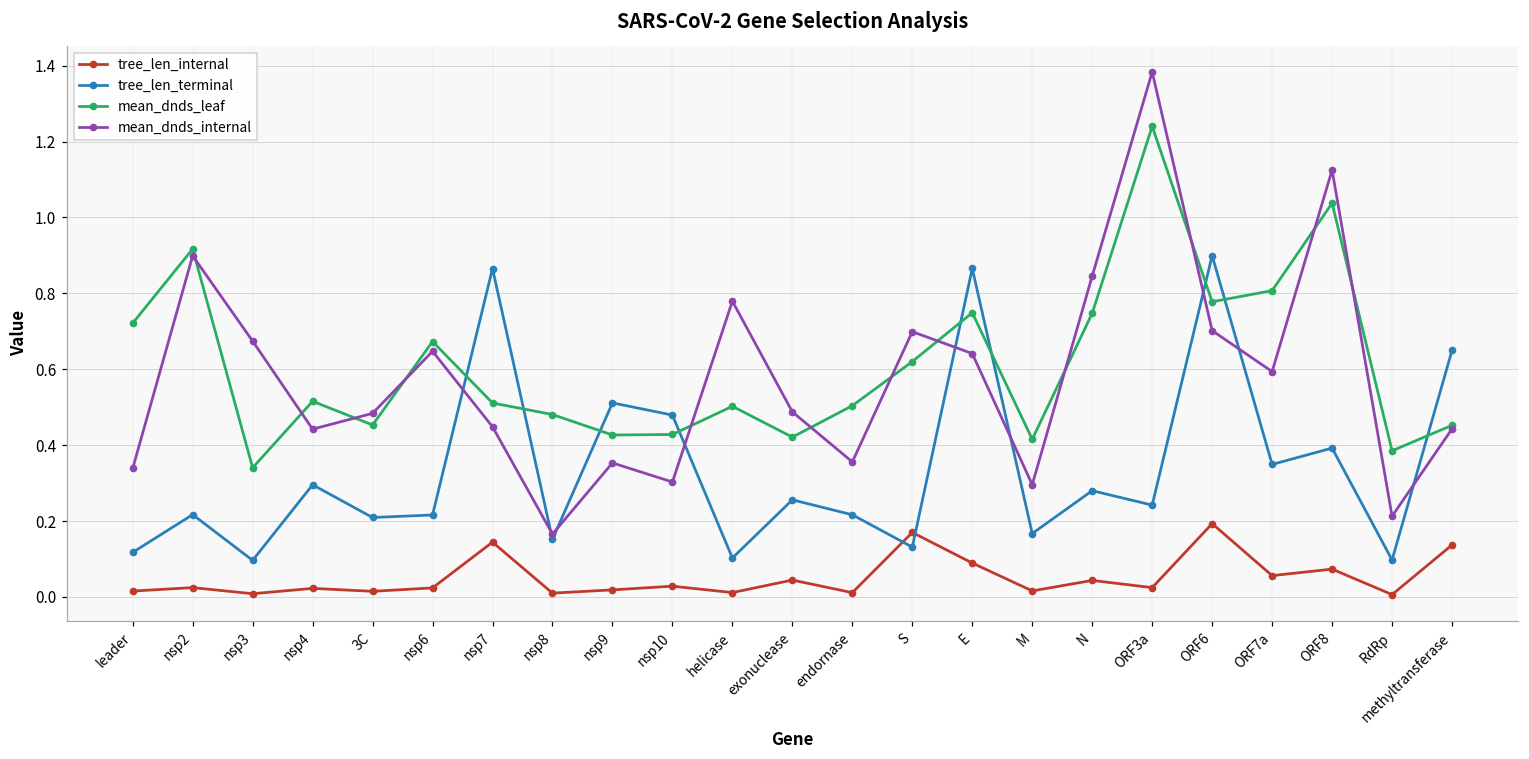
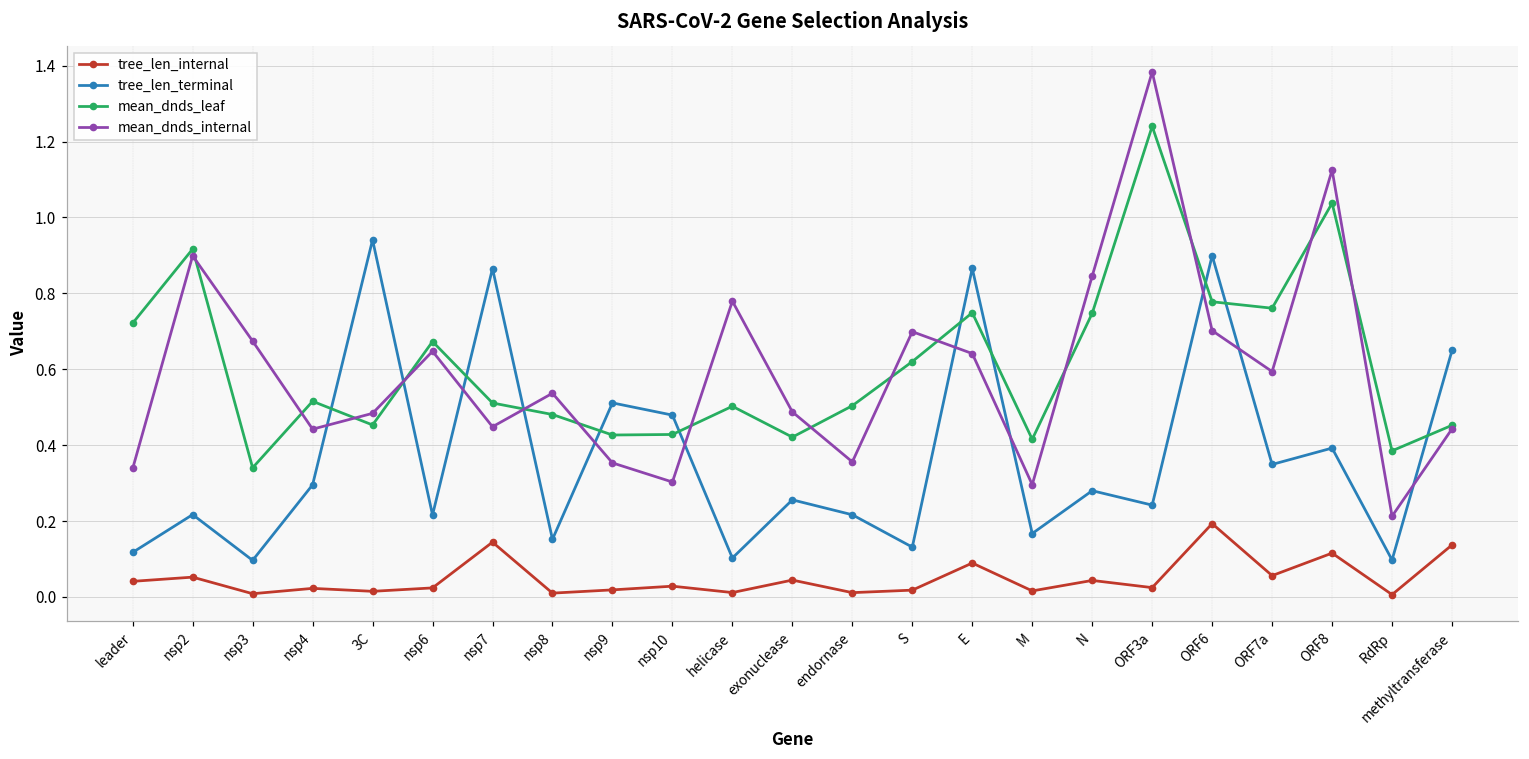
  {
    "tree_len_internal": {
-     "leader": 0.02,
-     "nsp2": 0.02,
+     "leader": 0.04,
+     "nsp2": 0.05,
      "nsp3": 0.01,
      "nsp4": 0.02,
      "3C": 0.01,
      "nsp6": 0.02,
      "nsp7": 0.14,
      "nsp8": 0.01,
      "nsp9": 0.02,
      "nsp10": 0.03,
      "helicase": 0.01,
      "exonuclease": 0.04,
      "endornase": 0.01,
-     "S": 0.17,
+     "S": 0.02,
      "E": 0.09,
      "M": 0.02,
      "N": 0.04,
      "ORF3a": 0.02,
      "ORF6": 0.19,
      "ORF7a": 0.06,
-     "ORF8": 0.07,
+     "ORF8": 0.12,
      "RdRp": 0.01,
      "methyltransferase": 0.14
    },
    "tree_len_terminal": {
      "leader": 0.12,
      "nsp2": 0.22,
      "nsp3": 0.10,
      "nsp4": 0.30,
-     "3C": 0.21,
+     "3C": 0.94,
      "nsp6": 0.22,
      "nsp7": 0.87,
      "nsp8": 0.15,
      "nsp9": 0.51,
      "nsp10": 0.48,
      "helicase": 0.10,
      "exonuclease": 0.26,
      "endornase": 0.22,
      "S": 0.13,
      "E": 0.87,
      "M": 0.17,
      "N": 0.28,
      "ORF3a": 0.24,
      "ORF6": 0.90,
      "ORF7a": 0.35,
      "ORF8": 0.39,
      "RdRp": 0.10,
      "methyltransferase": 0.65
    },
    "mean_dnds_leaf": {
      "leader": 0.72,
      "nsp2": 0.92,
      "nsp3": 0.34,
      "nsp4": 0.52,
      "3C": 0.45,
      "nsp6": 0.67,
      "nsp7": 0.51,
      "nsp8": 0.48,
      "nsp9": 0.43,
      "nsp10": 0.43,
      "helicase": 0.50,
      "exonuclease": 0.42,
      "endornase": 0.50,
      "S": 0.62,
      "E": 0.75,
      "M": 0.42,
      "N": 0.75,
      "ORF3a": 1.24,
      "ORF6": 0.78,
-     "ORF7a": 0.81,
+     "ORF7a": 0.76,
      "ORF8": 1.04,
      "RdRp": 0.39,
      "methyltransferase": 0.45
    },
    "mean_dnds_internal": {
      "leader": 0.34,
      "nsp2": 0.90,
      "nsp3": 0.67,
      "nsp4": 0.44,
      "3C": 0.48,
      "nsp6": 0.65,
      "nsp7": 0.45,
-     "nsp8": 0.17,
+     "nsp8": 0.54,
      "nsp9": 0.35,
      "nsp10": 0.30,
      "helicase": 0.78,
      "exonuclease": 0.49,
      "endornase": 0.36,
      "S": 0.70,
      "E": 0.64,
      "M": 0.30,
      "N": 0.85,
      "ORF3a": 1.38,
      "ORF6": 0.70,
      "ORF7a": 0.59,
      "ORF8": 1.12,
      "RdRp": 0.21,
      "methyltransferase": 0.44
    }
  }
